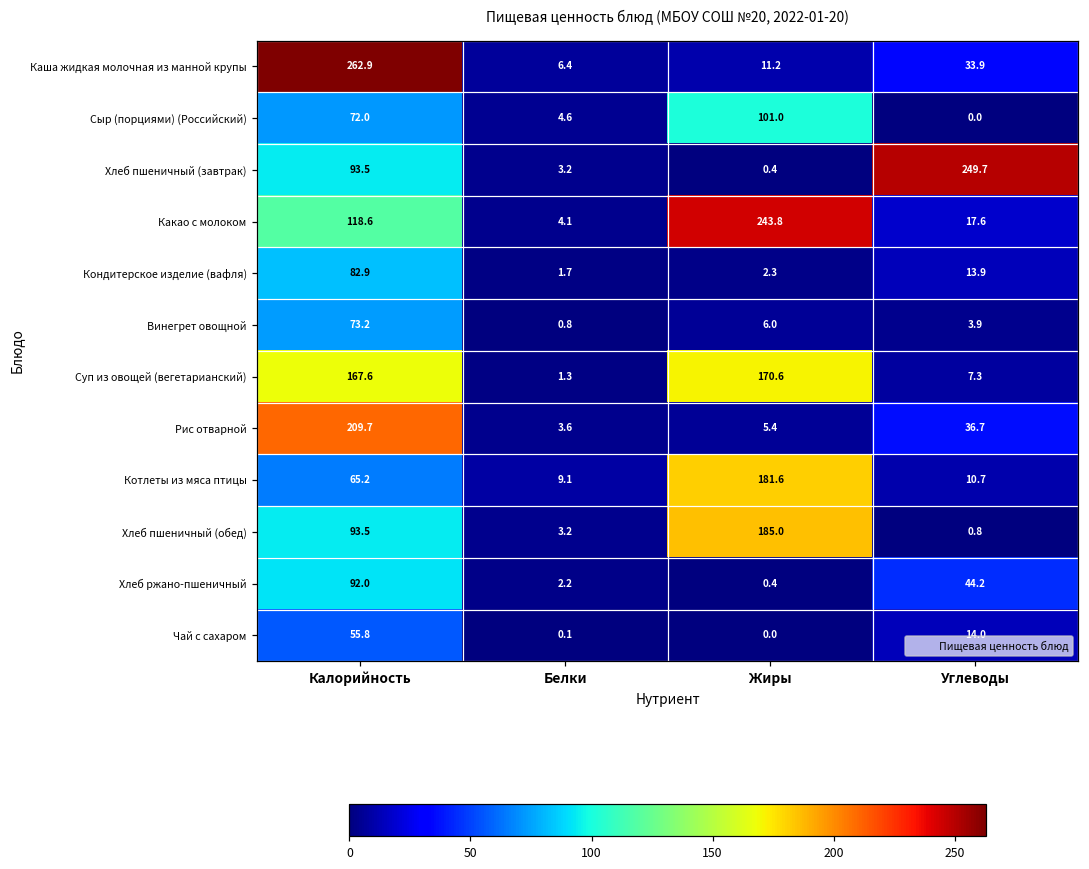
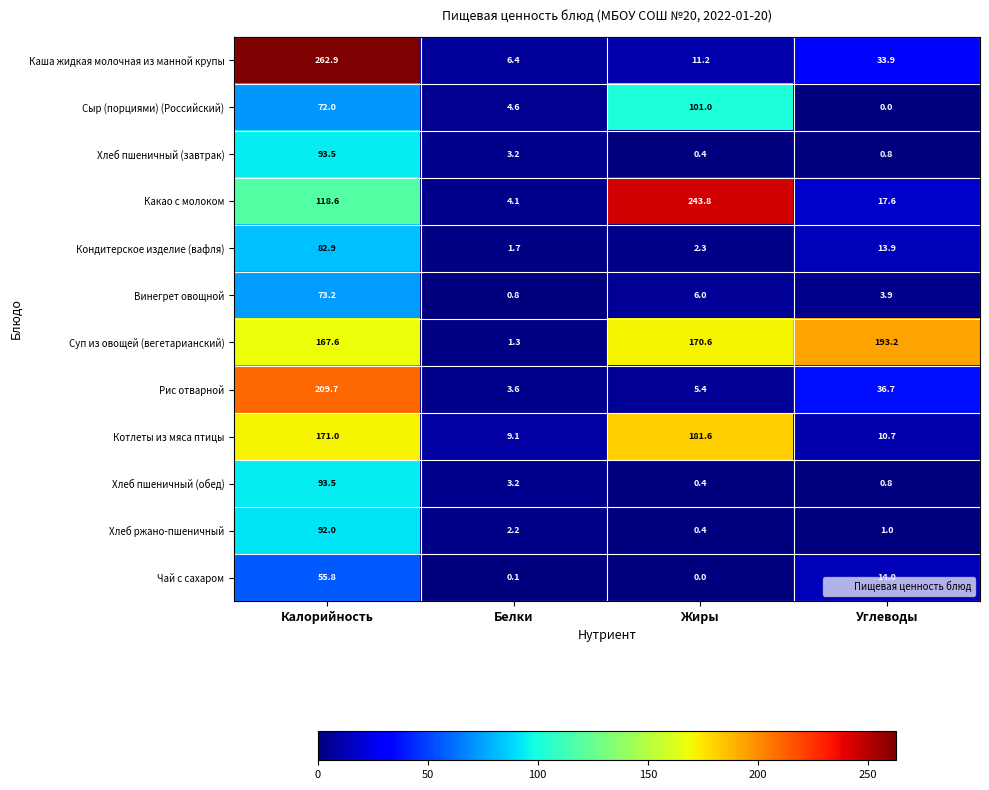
  {
    "Каша жидкая молочная из манной крупы": {
      "Калорийность": 262.9,
      "Белки": 6.4,
      "Жиры": 11.2,
      "Углеводы": 33.9
    },
    "Сыр (порциями) (Российский)": {
      "Калорийность": 72.0,
      "Белки": 4.6,
      "Жиры": 101.0,
      "Углеводы": 0.0
    },
    "Хлеб пшеничный (завтрак)": {
      "Калорийность": 93.5,
      "Белки": 3.2,
      "Жиры": 0.4,
-     "Углеводы": 249.7
+     "Углеводы": 0.8
    },
    "Какао с молоком": {
      "Калорийность": 118.6,
      "Белки": 4.1,
      "Жиры": 243.8,
      "Углеводы": 17.6
    },
    "Кондитерское изделие (вафля)": {
      "Калорийность": 82.9,
      "Белки": 1.7,
      "Жиры": 2.3,
      "Углеводы": 13.9
    },
    "Винегрет овощной": {
      "Калорийность": 73.2,
      "Белки": 0.8,
      "Жиры": 6.0,
      "Углеводы": 3.9
    },
    "Суп из овощей (вегетарианский)": {
      "Калорийность": 167.6,
      "Белки": 1.3,
      "Жиры": 170.6,
-     "Углеводы": 7.3
+     "Углеводы": 193.2
    },
    "Рис отварной": {
      "Калорийность": 209.7,
      "Белки": 3.6,
      "Жиры": 5.4,
      "Углеводы": 36.7
    },
    "Котлеты из мяса птицы": {
-     "Калорийность": 65.2,
+     "Калорийность": 171.0,
      "Белки": 9.1,
      "Жиры": 181.6,
      "Углеводы": 10.7
    },
    "Хлеб пшеничный (обед)": {
      "Калорийность": 93.5,
      "Белки": 3.2,
-     "Жиры": 185.0,
+     "Жиры": 0.4,
      "Углеводы": 0.8
    },
    "Хлеб ржано-пшеничный": {
      "Калорийность": 92.0,
      "Белки": 2.2,
      "Жиры": 0.4,
-     "Углеводы": 44.2
+     "Углеводы": 1.0
    },
    "Чай с сахаром": {
      "Калорийность": 55.8,
      "Белки": 0.1,
      "Жиры": 0.0
    }
  }
